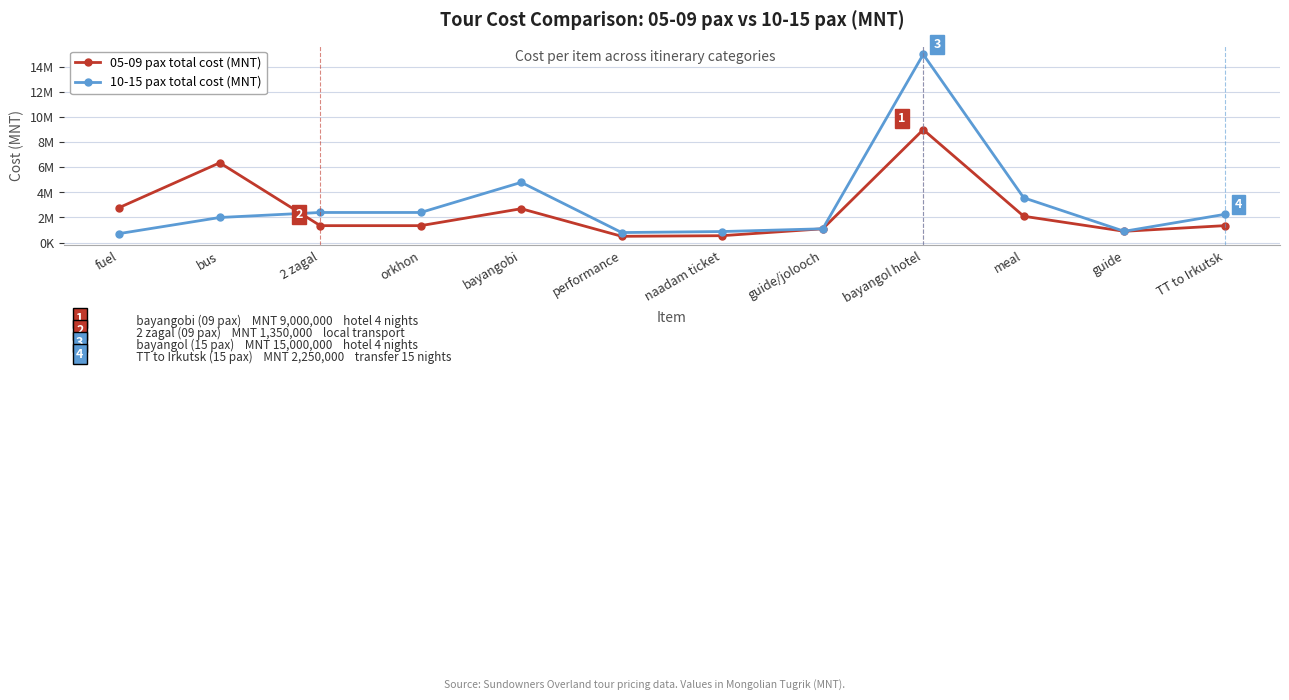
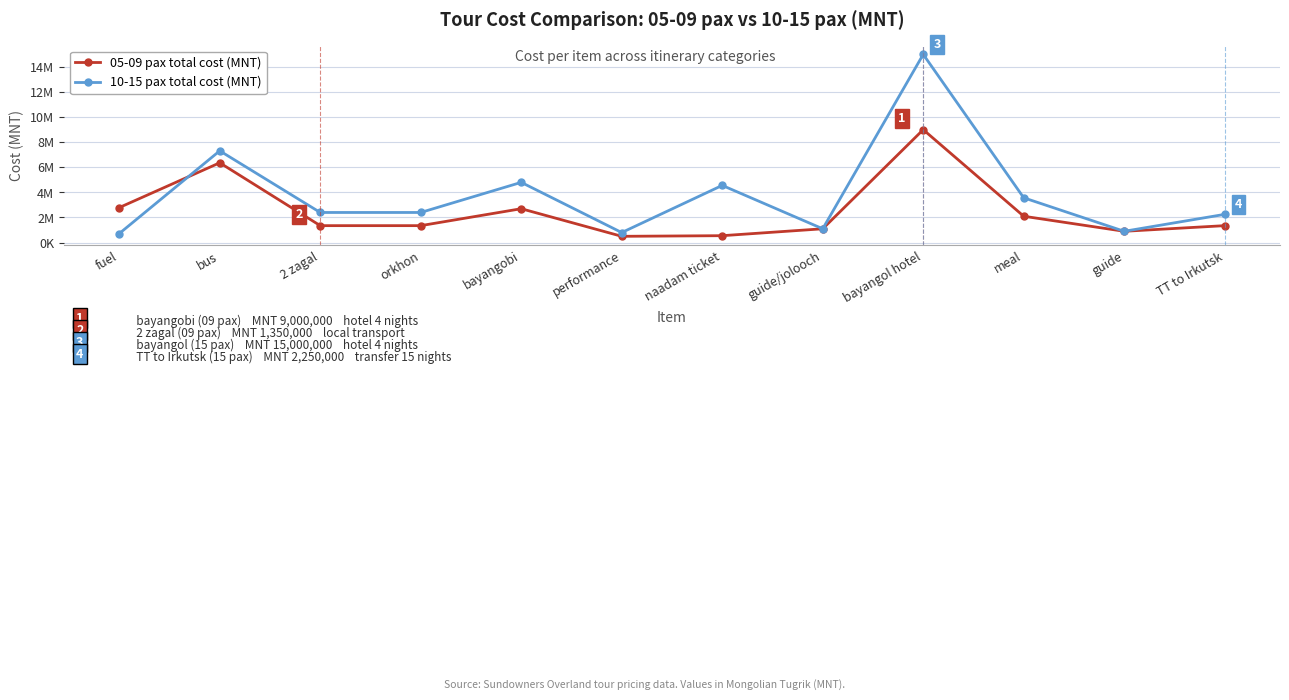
  {
    "05-09 pax total cost (MNT)": {
      "fuel": 2800000,
      "bus": 6400000,
      "2 zagal": 1400000,
      "orkhon": 1400000,
      "bayangobi": 2700000,
      "performance": 500000,
      "naadam ticket": 600000,
      "meal": 2100000,
      "TT to Irkutsk": 1400000
    },
    "10-15 pax total cost (MNT)": {
      "fuel": 700000,
-     "bus": 2000000,
+     "bus": 7300000,
      "orkhon": 2400000,
      "bayangobi": 4800000,
      "performance": 800000,
-     "naadam ticket": 900000,
+     "naadam ticket": 4600000,
      "meal": 3600000
    }
  }
